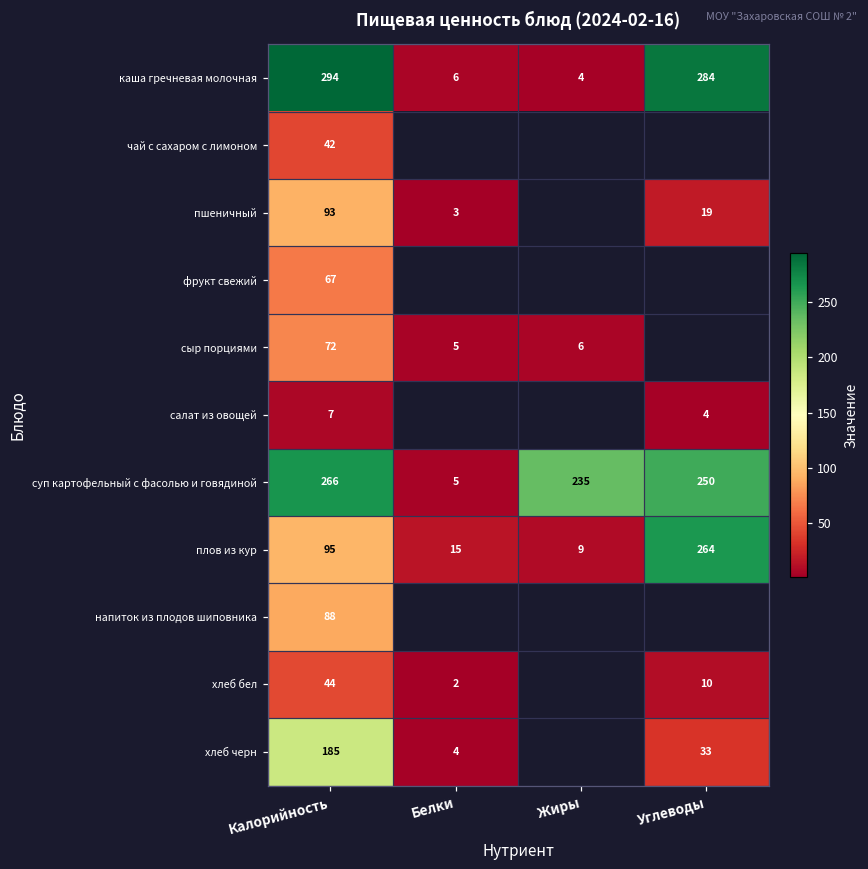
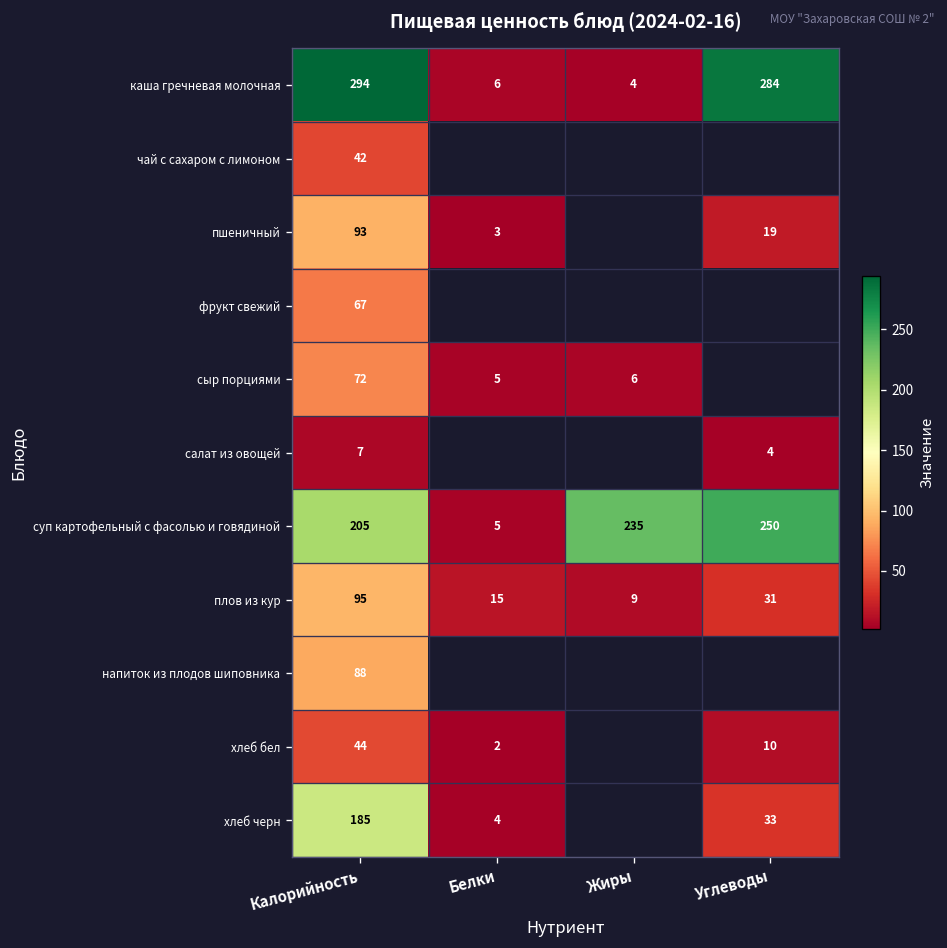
  {
    "каша гречневая молочная": {
      "Калорийность": 294,
      "Белки": 6,
      "Жиры": 4,
      "Углеводы": 284
    },
    "чай с сахаром с лимоном": {
      "Калорийность": 42
    },
    "пшеничный": {
      "Калорийность": 93,
      "Белки": 3,
      "Углеводы": 19
    },
    "фрукт свежий": {
      "Калорийность": 67
    },
    "сыр порциями": {
      "Калорийность": 72,
      "Белки": 5,
      "Жиры": 6
    },
    "салат из овощей": {
      "Калорийность": 7,
      "Углеводы": 4
    },
    "суп картофельный с фасолью и говядиной": {
-     "Калорийность": 266,
+     "Калорийность": 205,
      "Белки": 5,
      "Жиры": 235,
      "Углеводы": 250
    },
    "плов из кур": {
      "Калорийность": 95,
      "Белки": 15,
      "Жиры": 9,
-     "Углеводы": 264
+     "Углеводы": 31
    },
    "напиток из плодов шиповника": {
      "Калорийность": 88
    },
    "хлеб бел": {
      "Калорийность": 44,
      "Белки": 2,
      "Углеводы": 10
    },
    "хлеб черн": {
      "Калорийность": 185,
      "Белки": 4,
      "Углеводы": 33
    }
  }
